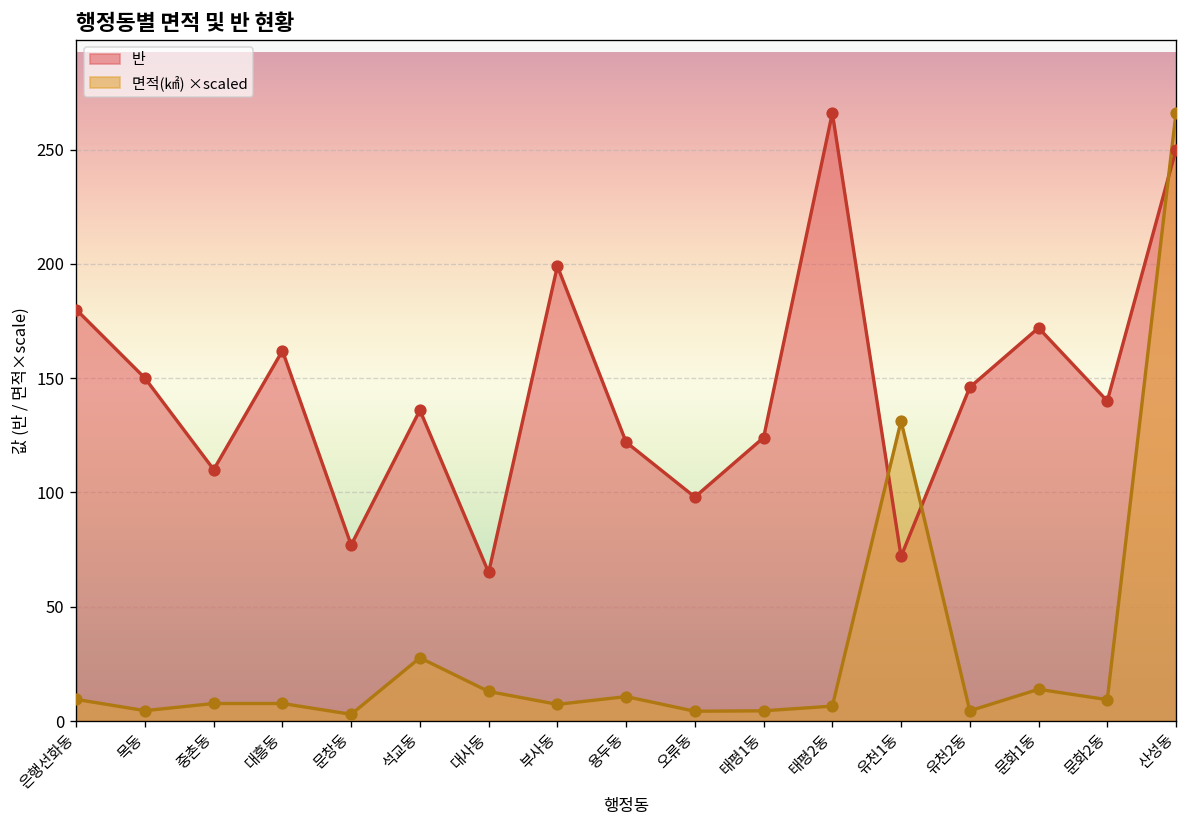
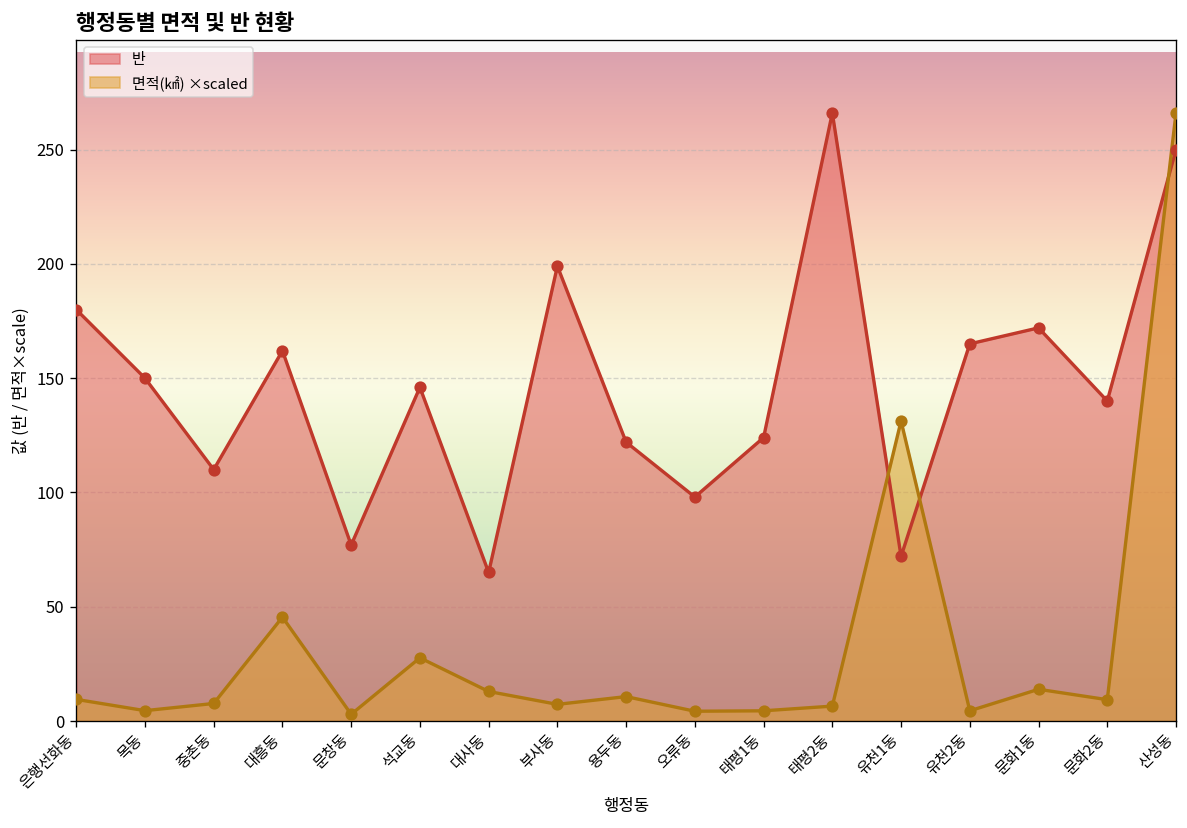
  {
    "반": {
      "은행선화동": 180,
      "목동": 150,
      "중촌동": 110,
      "대흥동": 162,
      "문창동": 77,
-     "석교동": 136,
+     "석교동": 146,
      "대사동": 65,
      "부사동": 199,
      "용두동": 122,
      "오류동": 98,
      "태평1동": 124,
      "태평2동": 266,
      "유천1동": 72,
-     "유천2동": 146,
+     "유천2동": 165,
      "문화1동": 172,
      "문화2동": 140,
      "산성동": 250
    },
    "면적(㎢) ×scaled": {
      "은행선화동": 9,
      "목동": 5,
      "중촌동": 8,
-     "대흥동": 8,
+     "대흥동": 45,
      "문창동": 3,
      "석교동": 28,
      "대사동": 13,
      "부사동": 7,
      "용두동": 11,
      "오류동": 4,
      "태평1동": 4,
      "태평2동": 7,
      "유천1동": 131,
      "유천2동": 4,
      "문화1동": 14,
      "문화2동": 9,
      "산성동": 266
    }
  }
